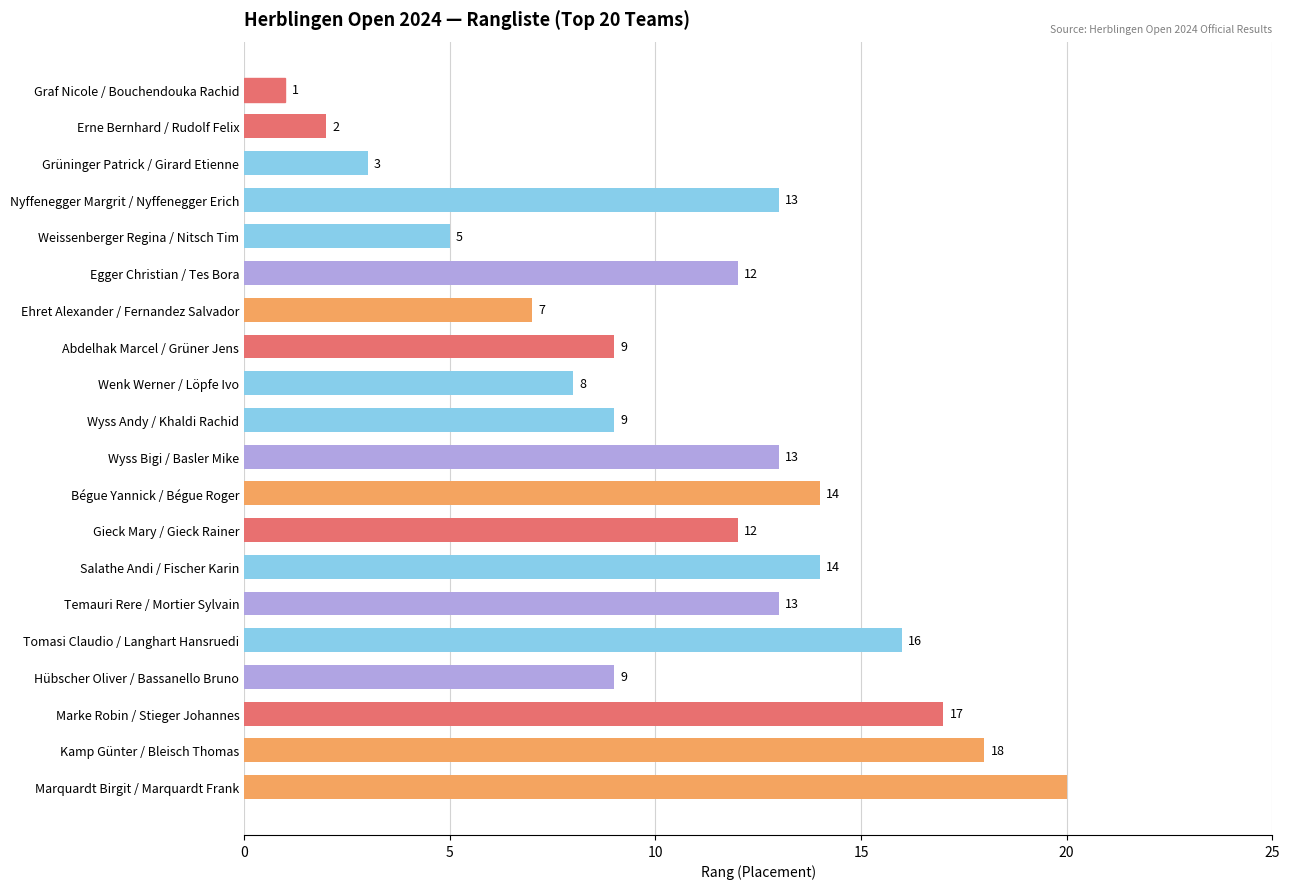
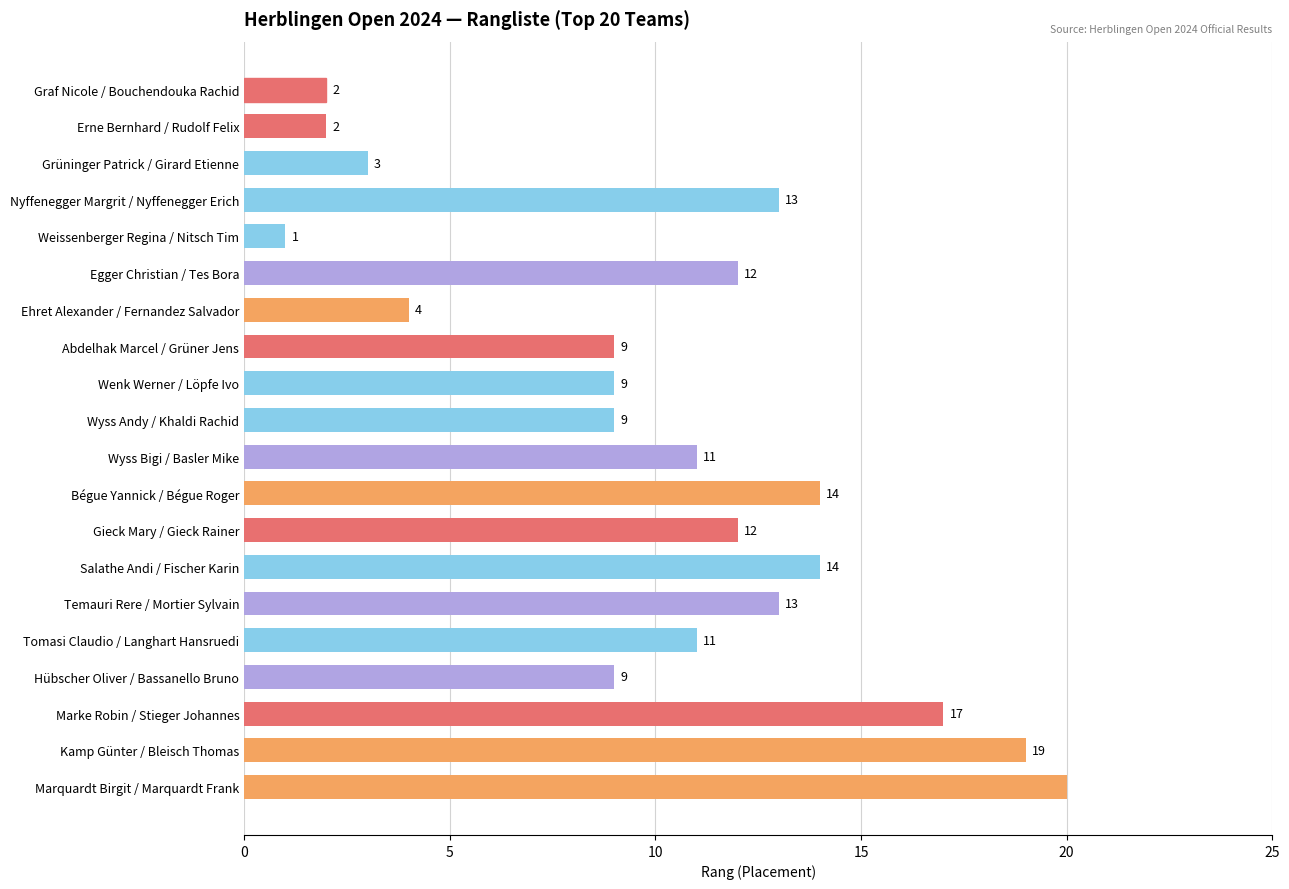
  {
-   "Graf Nicole / Bouchendouka Rachid": 1,
+   "Graf Nicole / Bouchendouka Rachid": 2,
    "Erne Bernhard / Rudolf Felix": 2,
    "Grüninger Patrick / Girard Etienne": 3,
    "Nyffenegger Margrit / Nyffenegger Erich": 13,
-   "Weissenberger Regina / Nitsch Tim": 5,
+   "Weissenberger Regina / Nitsch Tim": 1,
    "Egger Christian / Tes Bora": 12,
-   "Ehret Alexander / Fernandez Salvador": 7,
+   "Ehret Alexander / Fernandez Salvador": 4,
    "Abdelhak Marcel / Grüner Jens": 9,
-   "Wenk Werner / Löpfe Ivo": 8,
+   "Wenk Werner / Löpfe Ivo": 9,
    "Wyss Andy / Khaldi Rachid": 9,
-   "Wyss Bigi / Basler Mike": 13,
+   "Wyss Bigi / Basler Mike": 11,
    "Bégue Yannick / Bégue Roger": 14,
    "Gieck Mary / Gieck Rainer": 12,
    "Salathe Andi / Fischer Karin": 14,
    "Temauri Rere / Mortier Sylvain": 13,
-   "Tomasi Claudio / Langhart Hansruedi": 16,
+   "Tomasi Claudio / Langhart Hansruedi": 11,
    "Hübscher Oliver / Bassanello Bruno": 9,
    "Marke Robin / Stieger Johannes": 17,
-   "Kamp Günter / Bleisch Thomas": 18
+   "Kamp Günter / Bleisch Thomas": 19
  }
